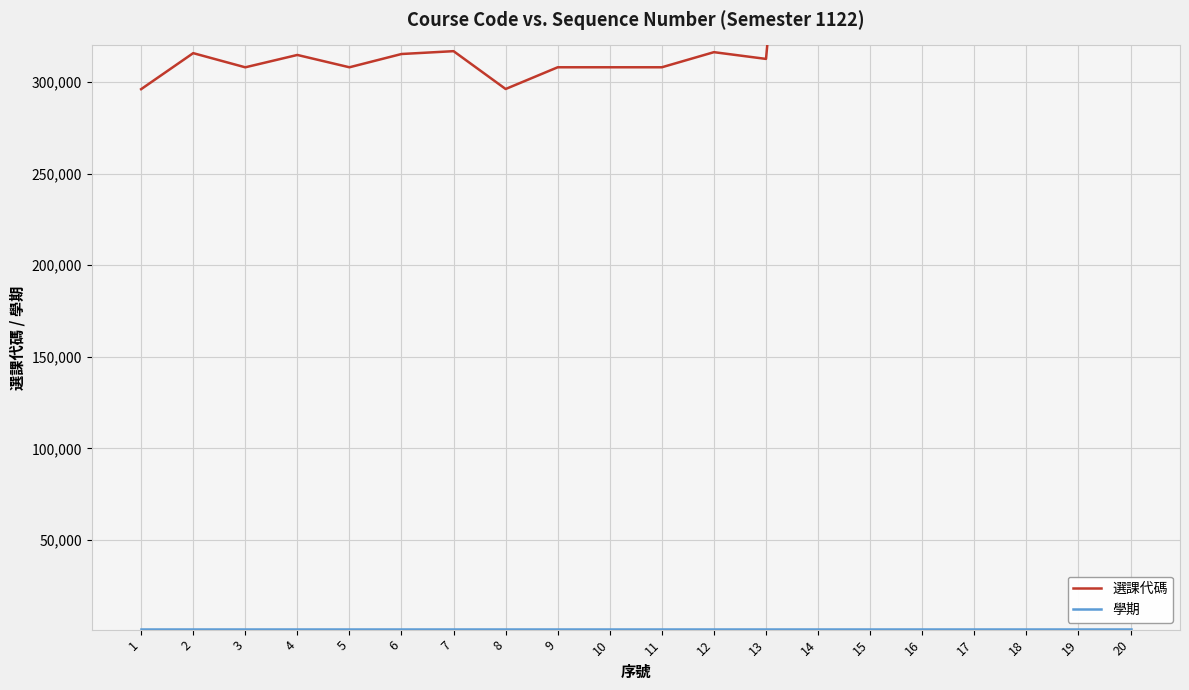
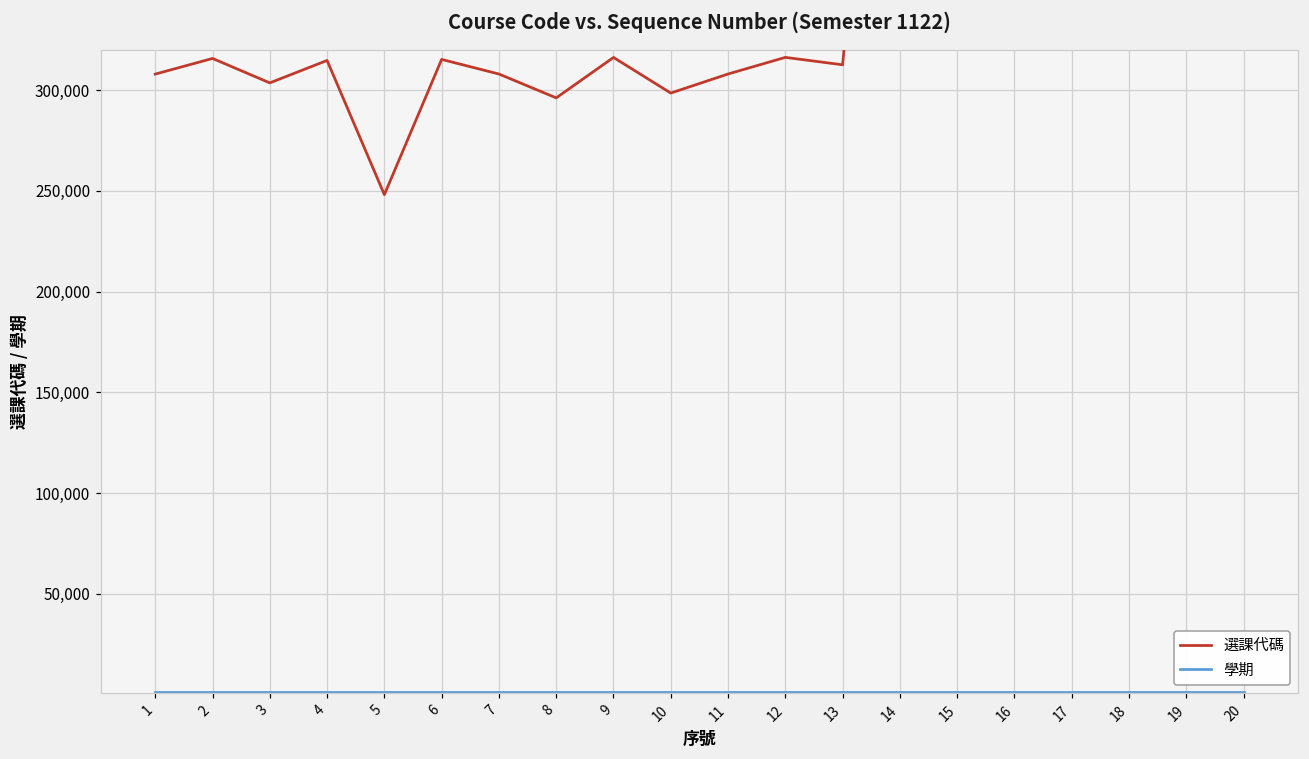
  {
    "選課代碼": {
-     "1": "296,000",
+     "1": "308,000",
      "2": "316,000",
-     "3": "308,000",
+     "3": "304,000",
      "4": "315,000",
-     "5": "308,000",
+     "5": "248,000",
      "6": "315,000",
-     "7": "317,000",
+     "7": "308,000",
      "8": "296,000",
-     "9": "308,000",
-     "10": "308,000",
+     "9": "316,000",
+     "10": "299,000",
      "11": "308,000",
      "12": "316,000",
      "13": "313,000"
    },
    "學期": {
      "1": "1,000",
      "2": "1,000",
      "3": "1,000",
      "4": "1,000",
      "5": "1,000",
      "6": "1,000",
      "7": "1,000",
      "8": "1,000",
      "9": "1,000",
      "10": "1,000",
      "11": "1,000",
      "12": "1,000",
      "13": "1,000",
      "14": "1,000",
      "15": "1,000",
      "16": "1,000",
      "17": "1,000",
      "18": "1,000",
      "19": "1,000",
      "20": "1,000"
    }
  }
